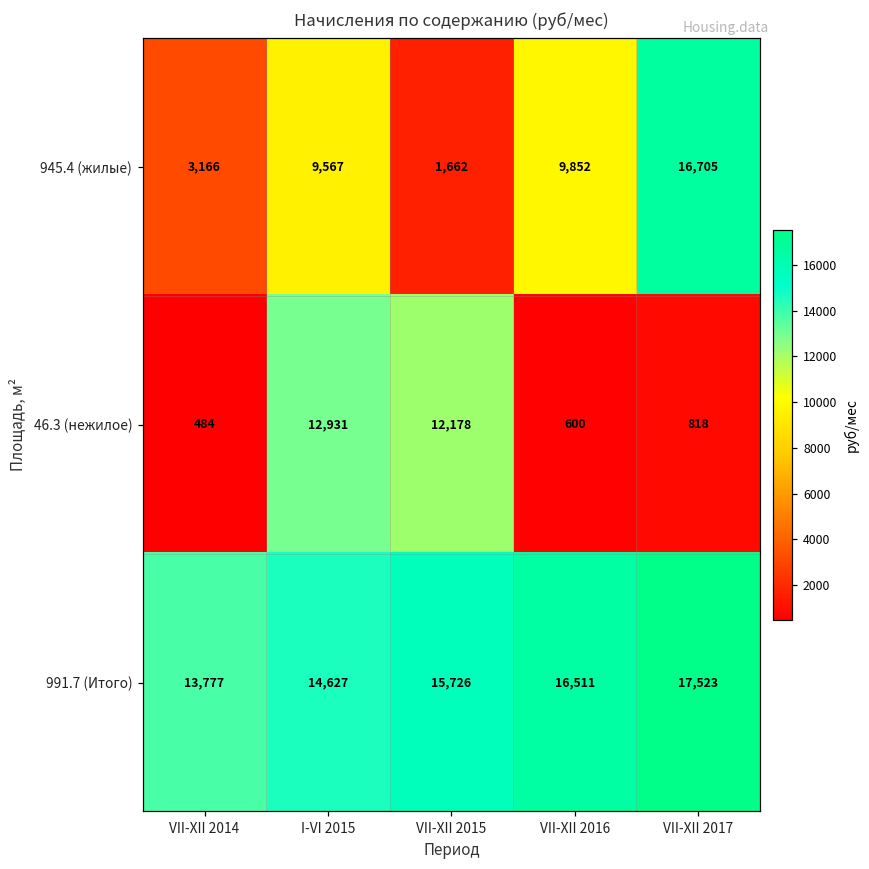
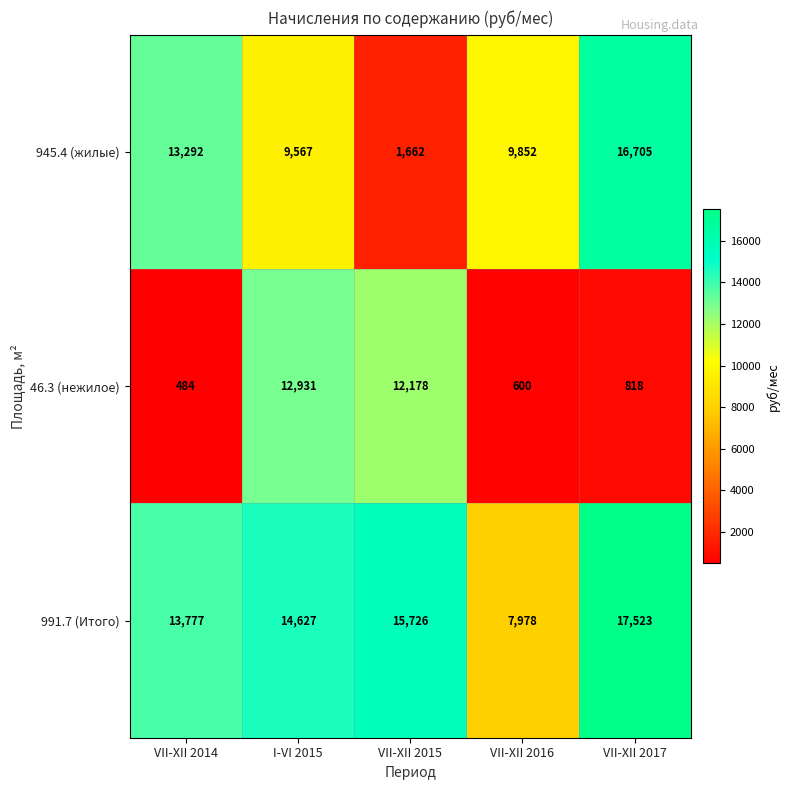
  {
    "945.4 (жилые)": {
-     "VII-XII 2014": "3,166",
+     "VII-XII 2014": "13,292",
      "I-VI 2015": "9,567",
      "VII-XII 2015": "1,662",
      "VII-XII 2016": "9,852",
      "VII-XII 2017": "16,705"
    },
    "46.3 (нежилое)": {
      "VII-XII 2014": "484",
      "I-VI 2015": "12,931",
      "VII-XII 2015": "12,178",
      "VII-XII 2016": "600",
      "VII-XII 2017": "818"
    },
    "991.7 (Итого)": {
      "VII-XII 2014": "13,777",
      "I-VI 2015": "14,627",
      "VII-XII 2015": "15,726",
-     "VII-XII 2016": "16,511",
+     "VII-XII 2016": "7,978",
      "VII-XII 2017": "17,523"
    }
  }
